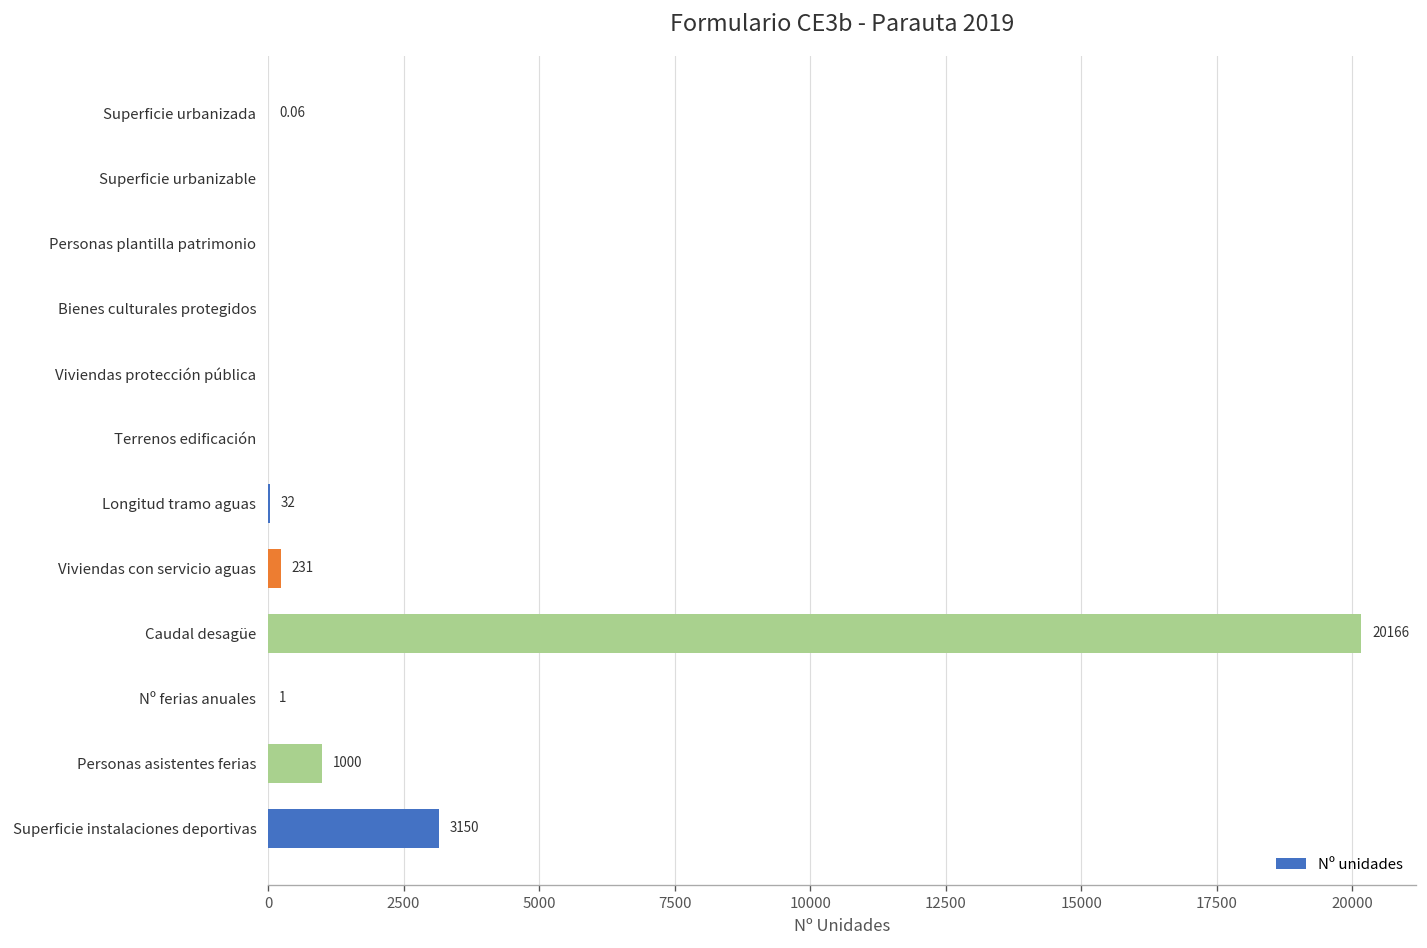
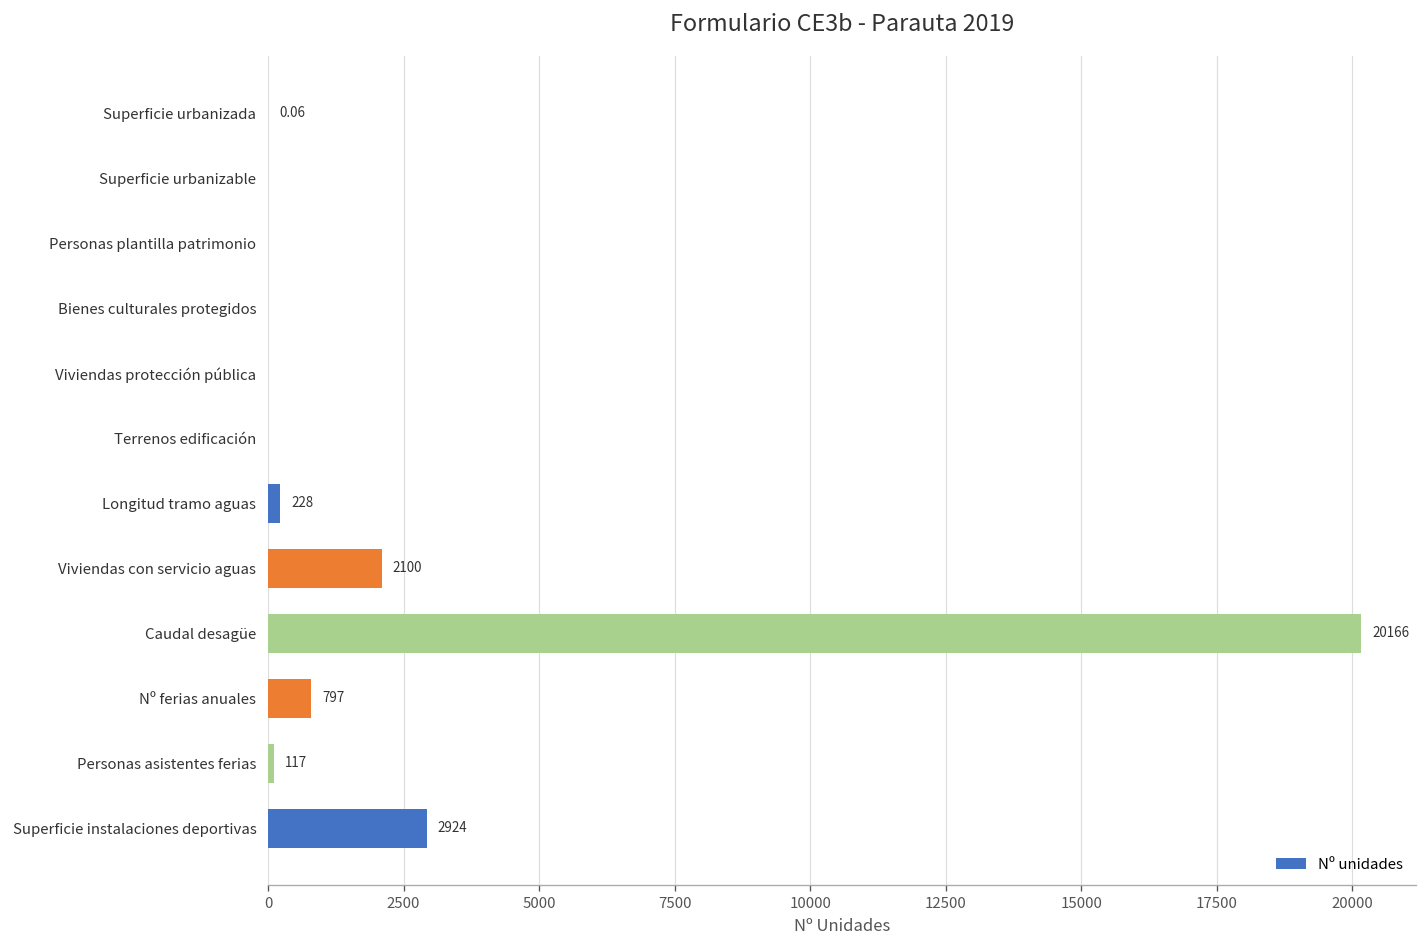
  {
    "Superficie urbanizada": 0.06,
-   "Longitud tramo aguas": 32,
-   "Viviendas con servicio aguas": 231,
+   "Longitud tramo aguas": 228,
+   "Viviendas con servicio aguas": 2100,
    "Caudal desagüe": 20166,
-   "Nº ferias anuales": 1,
-   "Personas asistentes ferias": 1000,
-   "Superficie instalaciones deportivas": 3150
+   "Nº ferias anuales": 797,
+   "Personas asistentes ferias": 117,
+   "Superficie instalaciones deportivas": 2924
  }
